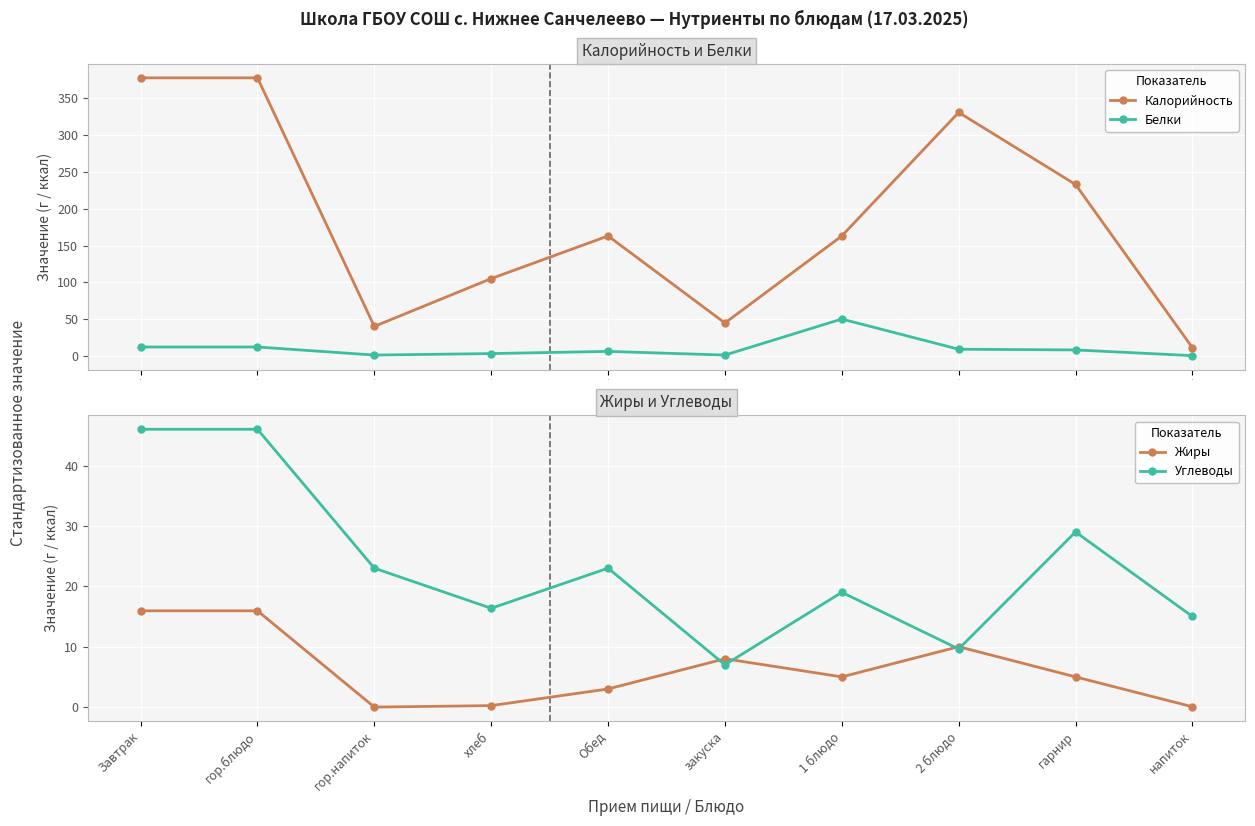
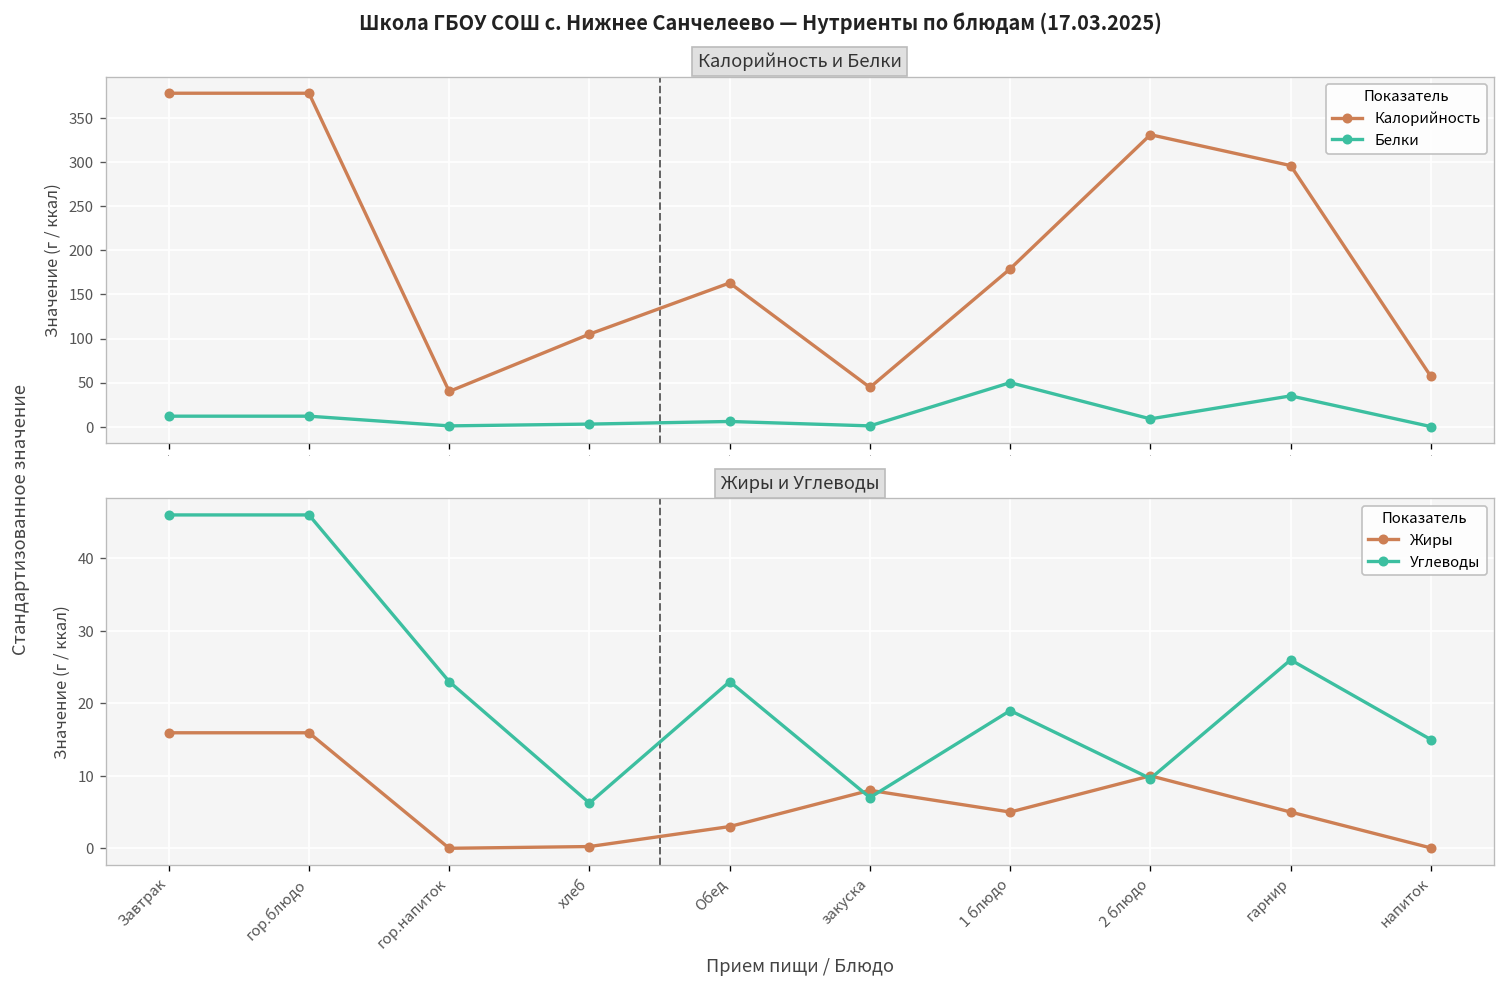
  {
    "Калорийность и Белки": {
      "Калорийность": {
        "0": 380,
        "1": 380,
        "2": 40,
        "3": 110,
        "4": 160,
        "5": 40,
-       "6": 160,
+       "6": 180,
        "7": 330,
-       "8": 230,
-       "9": 10
+       "8": 300,
+       "9": 60
      },
      "Белки": {
        "0": 10,
        "1": 10,
        "2": 0,
        "3": 0,
        "4": 10,
        "5": 0,
        "6": 50,
        "7": 10,
-       "8": 10,
+       "8": 40,
        "9": 0
      }
    },
    "Жиры и Углеводы": {
      "Жиры": {
        "Завтрак": 16,
        "гор.блюдо": 16,
        "гор.напиток": 0,
        "хлеб": 0,
        "Обед": 3,
        "закуска": 8,
        "1 блюдо": 5,
        "гарнир": 5,
        "напиток": 0
      },
      "Углеводы": {
        "Завтрак": 46,
        "гор.блюдо": 46,
        "гор.напиток": 23,
-       "хлеб": 16,
+       "хлеб": 6,
        "Обед": 23,
        "закуска": 7,
        "1 блюдо": 19,
-       "гарнир": 29,
+       "гарнир": 26,
        "напиток": 15
      }
    }
  }
